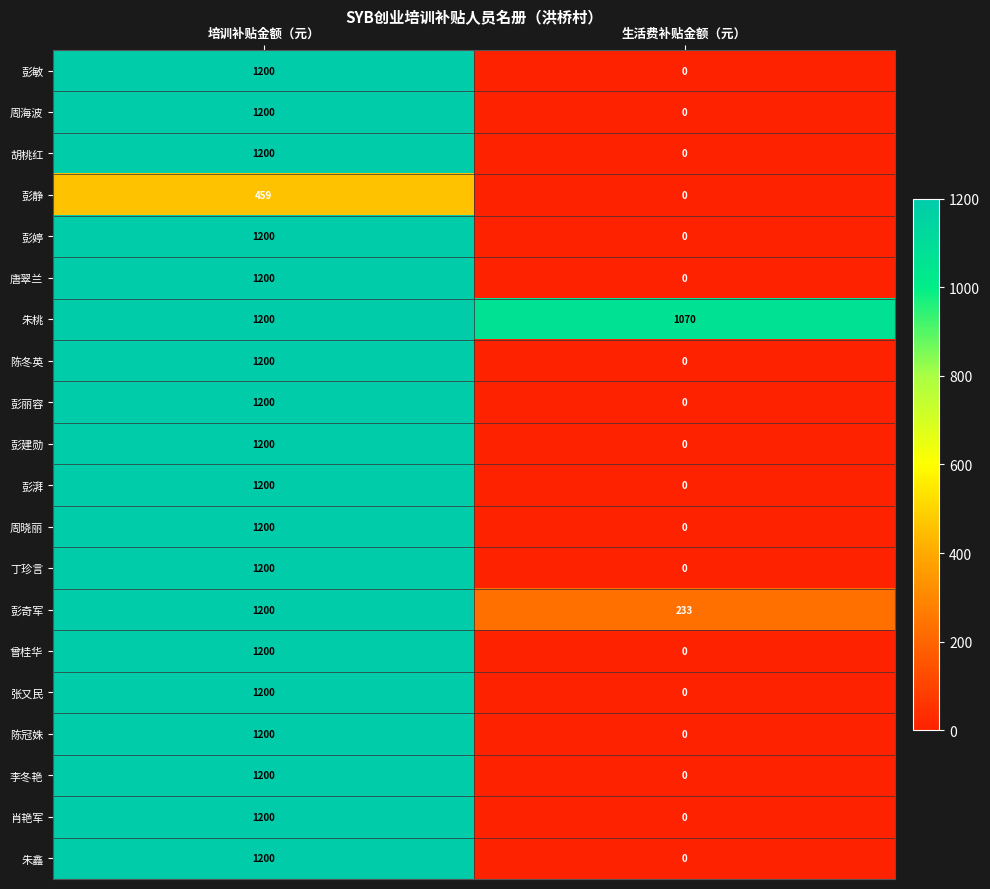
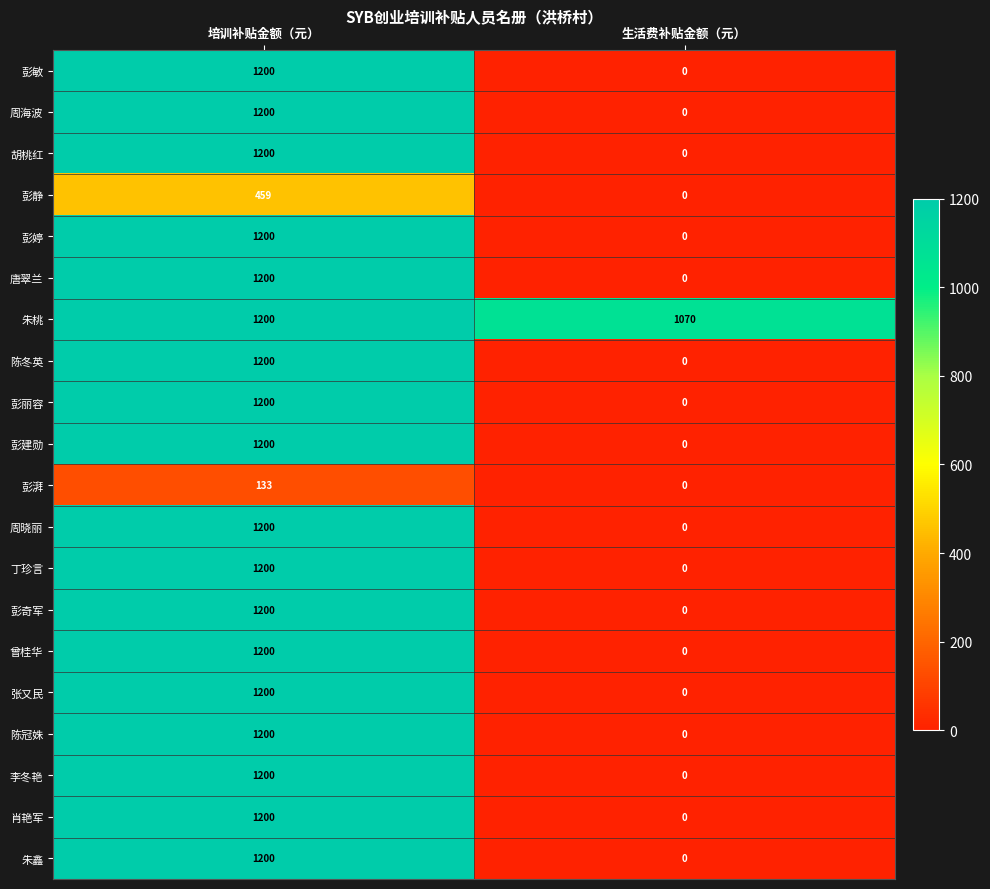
  {
    "彭敏": {
      "培训补贴金额（元）": 1200,
      "生活费补贴金额（元）": 0
    },
    "周海波": {
      "培训补贴金额（元）": 1200,
      "生活费补贴金额（元）": 0
    },
    "胡桃红": {
      "培训补贴金额（元）": 1200,
      "生活费补贴金额（元）": 0
    },
    "彭静": {
      "培训补贴金额（元）": 459,
      "生活费补贴金额（元）": 0
    },
    "彭婷": {
      "培训补贴金额（元）": 1200,
      "生活费补贴金额（元）": 0
    },
    "唐翠兰": {
      "培训补贴金额（元）": 1200,
      "生活费补贴金额（元）": 0
    },
    "朱桃": {
      "培训补贴金额（元）": 1200,
      "生活费补贴金额（元）": 1070
    },
    "陈冬英": {
      "培训补贴金额（元）": 1200,
      "生活费补贴金额（元）": 0
    },
    "彭丽容": {
      "培训补贴金额（元）": 1200,
      "生活费补贴金额（元）": 0
    },
    "彭建勋": {
      "培训补贴金额（元）": 1200,
      "生活费补贴金额（元）": 0
    },
    "彭湃": {
-     "培训补贴金额（元）": 1200,
+     "培训补贴金额（元）": 133,
      "生活费补贴金额（元）": 0
    },
    "周晓丽": {
      "培训补贴金额（元）": 1200,
      "生活费补贴金额（元）": 0
    },
    "丁珍言": {
      "培训补贴金额（元）": 1200,
      "生活费补贴金额（元）": 0
    },
    "彭奇军": {
      "培训补贴金额（元）": 1200,
-     "生活费补贴金额（元）": 233
+     "生活费补贴金额（元）": 0
    },
    "曾桂华": {
      "培训补贴金额（元）": 1200,
      "生活费补贴金额（元）": 0
    },
    "张又民": {
      "培训补贴金额（元）": 1200,
      "生活费补贴金额（元）": 0
    },
    "陈冠姝": {
      "培训补贴金额（元）": 1200,
      "生活费补贴金额（元）": 0
    },
    "李冬艳": {
      "培训补贴金额（元）": 1200,
      "生活费补贴金额（元）": 0
    },
    "肖艳军": {
      "培训补贴金额（元）": 1200,
      "生活费补贴金额（元）": 0
    },
    "朱鑫": {
      "培训补贴金额（元）": 1200,
      "生活费补贴金额（元）": 0
    }
  }
